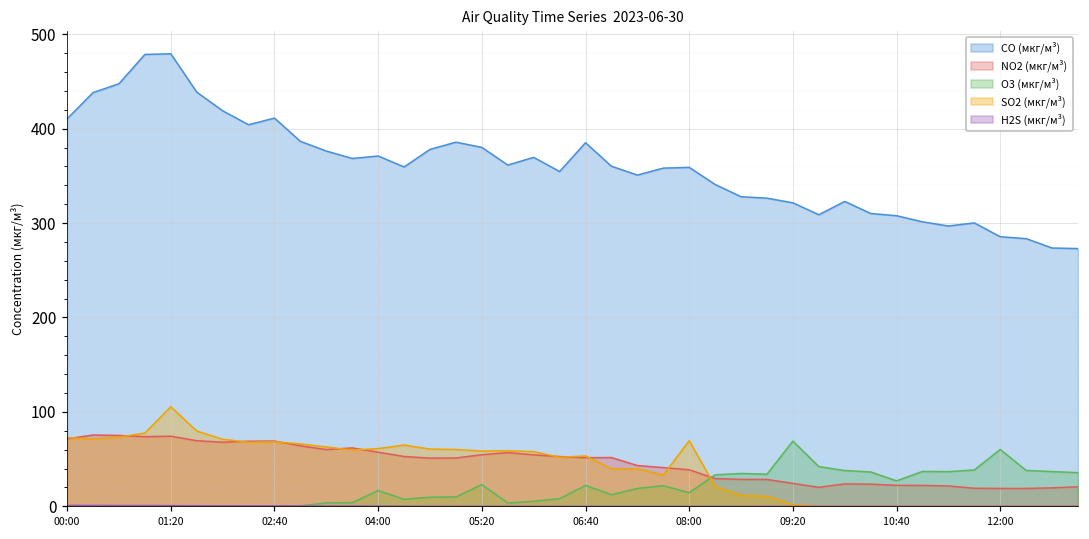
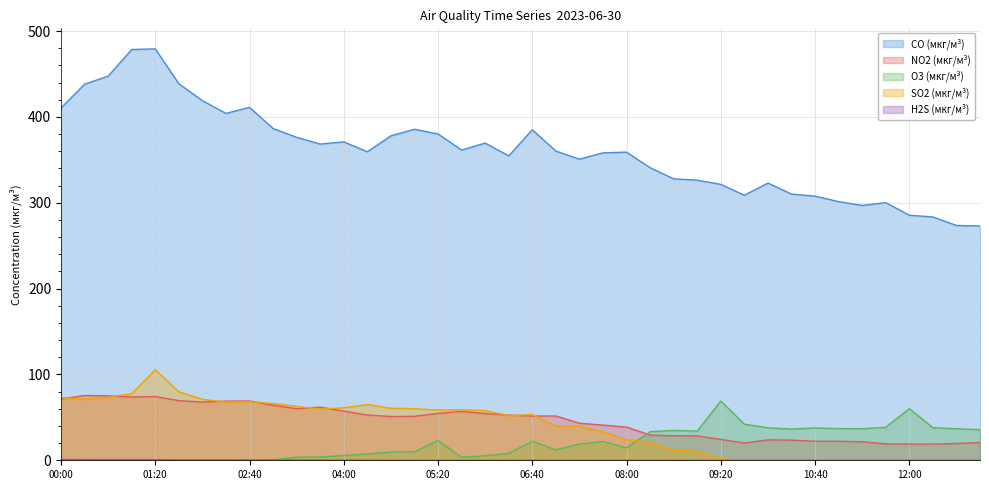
  {
    "O3 (мкг/м³)": {
-     "04:00": 20,
+     "04:00": 10,
      "05:20": 20,
      "06:40": 20,
      "08:00": 10,
      "09:20": 70,
-     "10:40": 30,
+     "10:40": 40,
      "12:00": 60
    },
    "SO2 (мкг/м³)": {
      "01:20": 110,
      "04:00": 60,
      "05:20": 60,
-     "08:00": 70
+     "08:00": 20
    }
  }
